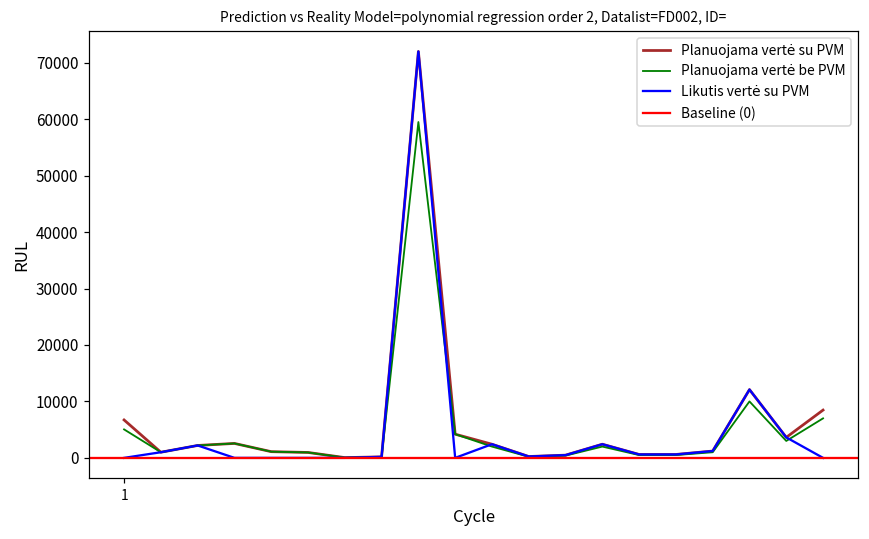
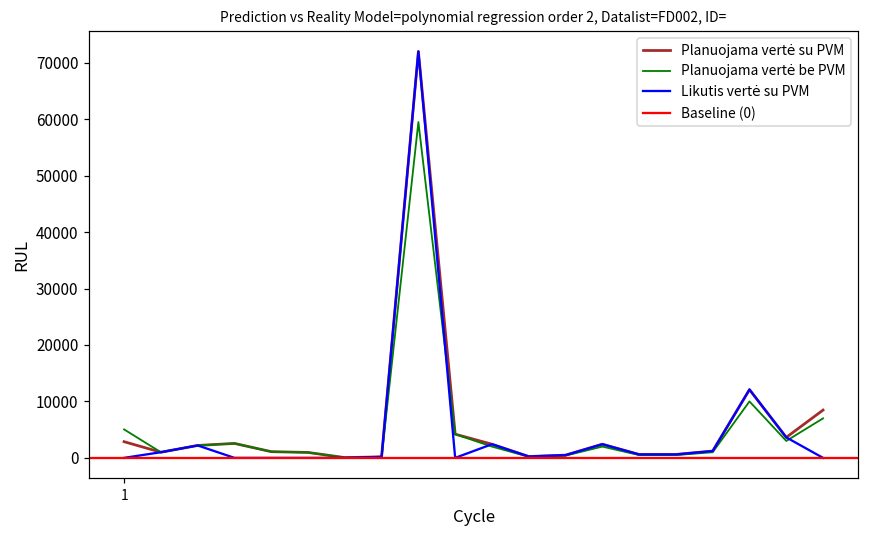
  {
    "Planuojama vertė su PVM": {
-     "1": 7000
+     "1": 3000
    },
    "Planuojama vertė be PVM": {
      "1": 5000
    },
    "Likutis vertė su PVM": {
      "1": 0
    }
  }
